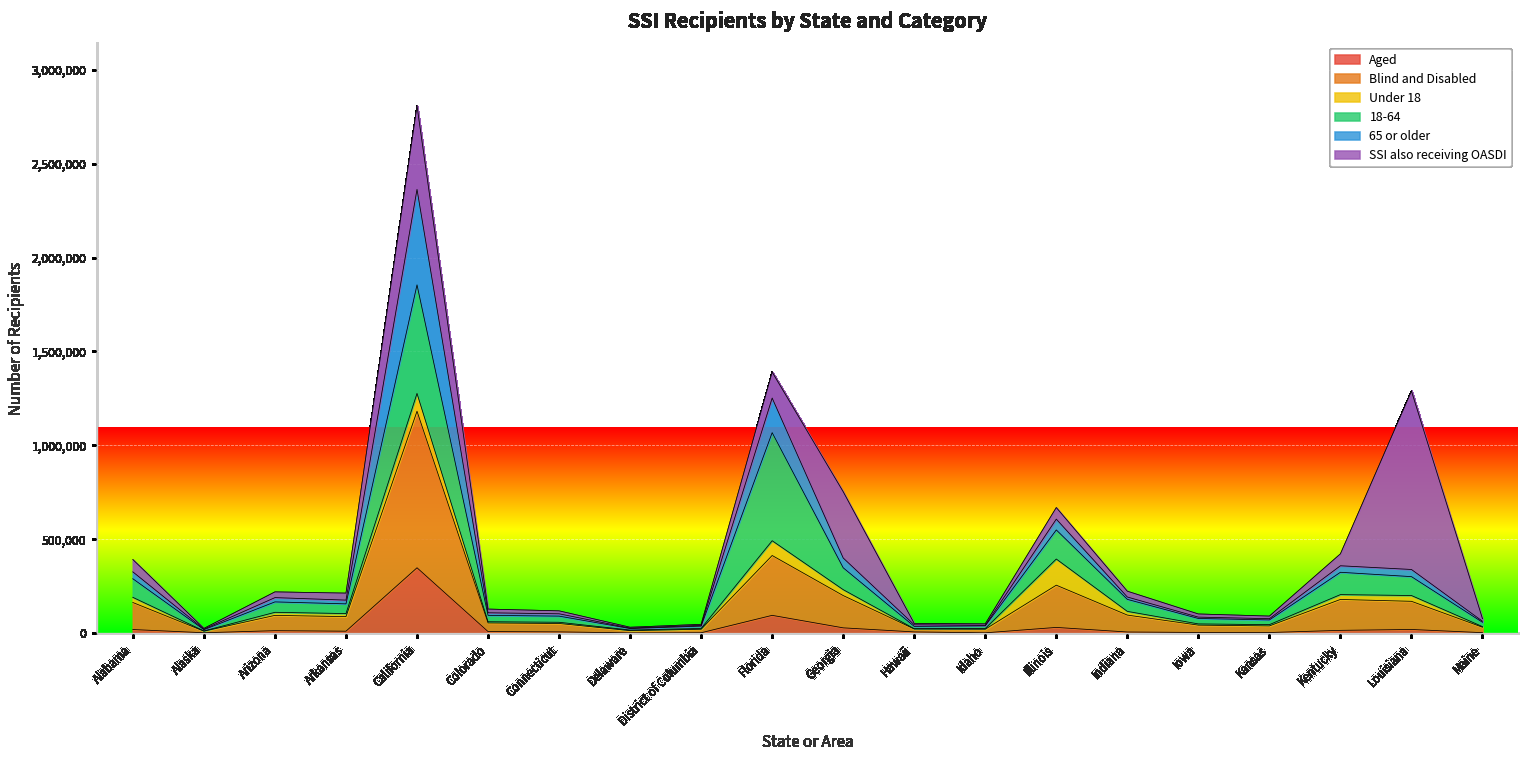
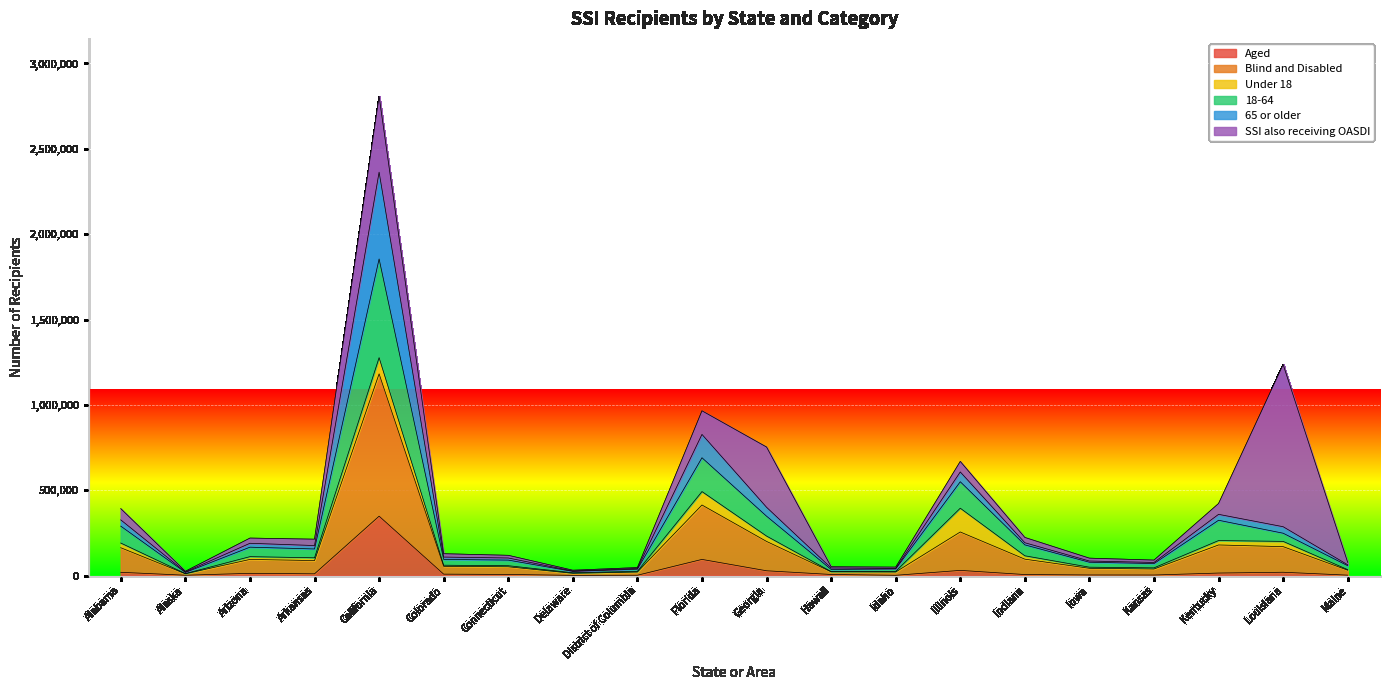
  {
    "Under 18": {
      "Alabama": "30,000",
      "Arizona": "20,000",
      "Arkansas": "20,000",
      "California": "100,000",
      "Florida": "80,000",
      "Georgia": "30,000",
      "Illinois": "140,000",
      "Indiana": "20,000",
      "Kentucky": "30,000",
      "Louisiana": "30,000"
    },
    "18-64": {
      "Alabama": "100,000",
      "Arizona": "60,000",
      "Arkansas": "50,000",
      "California": "580,000",
-     "Florida": "580,000",
+     "Florida": "200,000",
      "Georgia": "120,000",
      "Illinois": "150,000",
      "Kentucky": "120,000",
-     "Louisiana": "100,000"
+     "Louisiana": "50,000"
    },
    "65 or older": {
      "Alabama": "40,000",
      "Arizona": "20,000",
      "Arkansas": "20,000",
      "California": "510,000",
-     "Florida": "180,000",
+     "Florida": "140,000",
      "Georgia": "50,000",
      "Illinois": "60,000",
      "Kentucky": "30,000",
      "Louisiana": "40,000"
    },
    "SSI also receiving OASDI": {
      "Alabama": "70,000",
      "Arizona": "30,000",
      "Arkansas": "40,000",
      "California": "440,000",
      "Colorado": "20,000",
      "Connecticut": "20,000",
      "Florida": "140,000",
      "Georgia": "350,000",
      "Illinois": "60,000",
      "Indiana": "30,000",
      "Iowa": "20,000",
      "Kentucky": "60,000",
      "Louisiana": "950,000"
    }
  }
